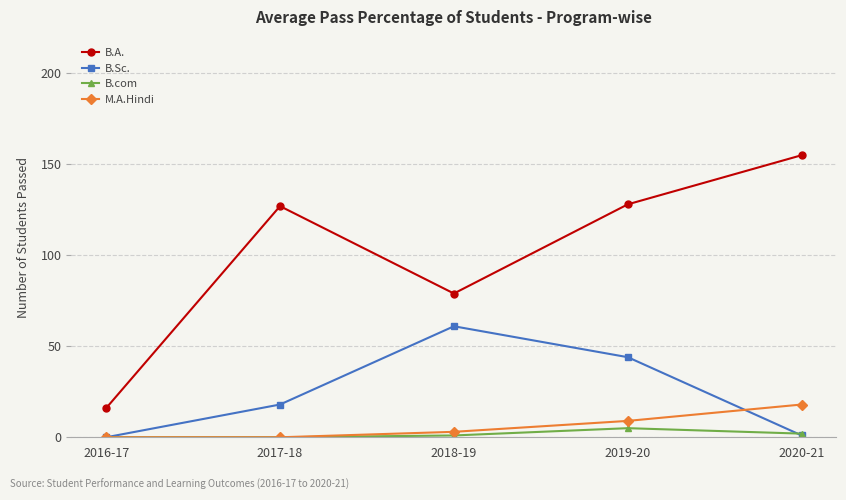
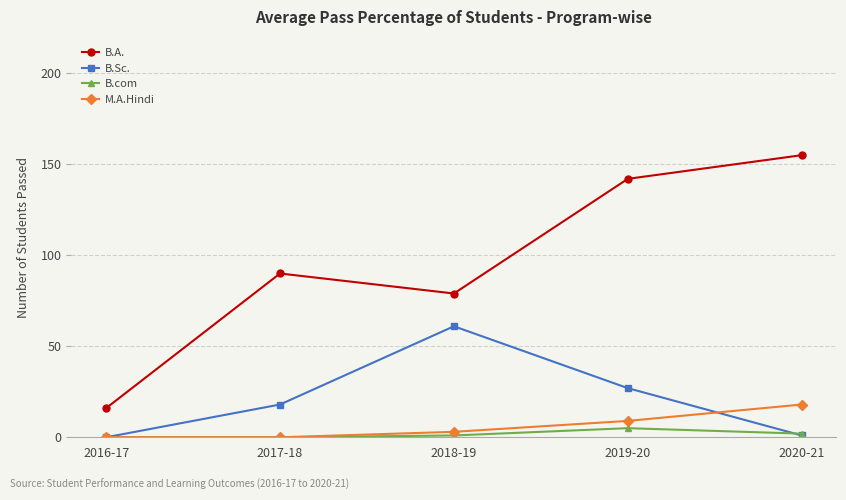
  {
    "B.A.": {
      "2016-17": 16,
-     "2017-18": 127,
+     "2017-18": 90,
      "2018-19": 79,
-     "2019-20": 128,
+     "2019-20": 142,
      "2020-21": 155
    },
    "B.Sc.": {
      "2017-18": 18,
      "2018-19": 61,
-     "2019-20": 44
+     "2019-20": 27
    },
    "B.com": {
      "2018-19": 1,
      "2019-20": 5
    },
    "M.A.Hindi": {
      "2018-19": 3,
      "2019-20": 9,
      "2020-21": 18
    }
  }
